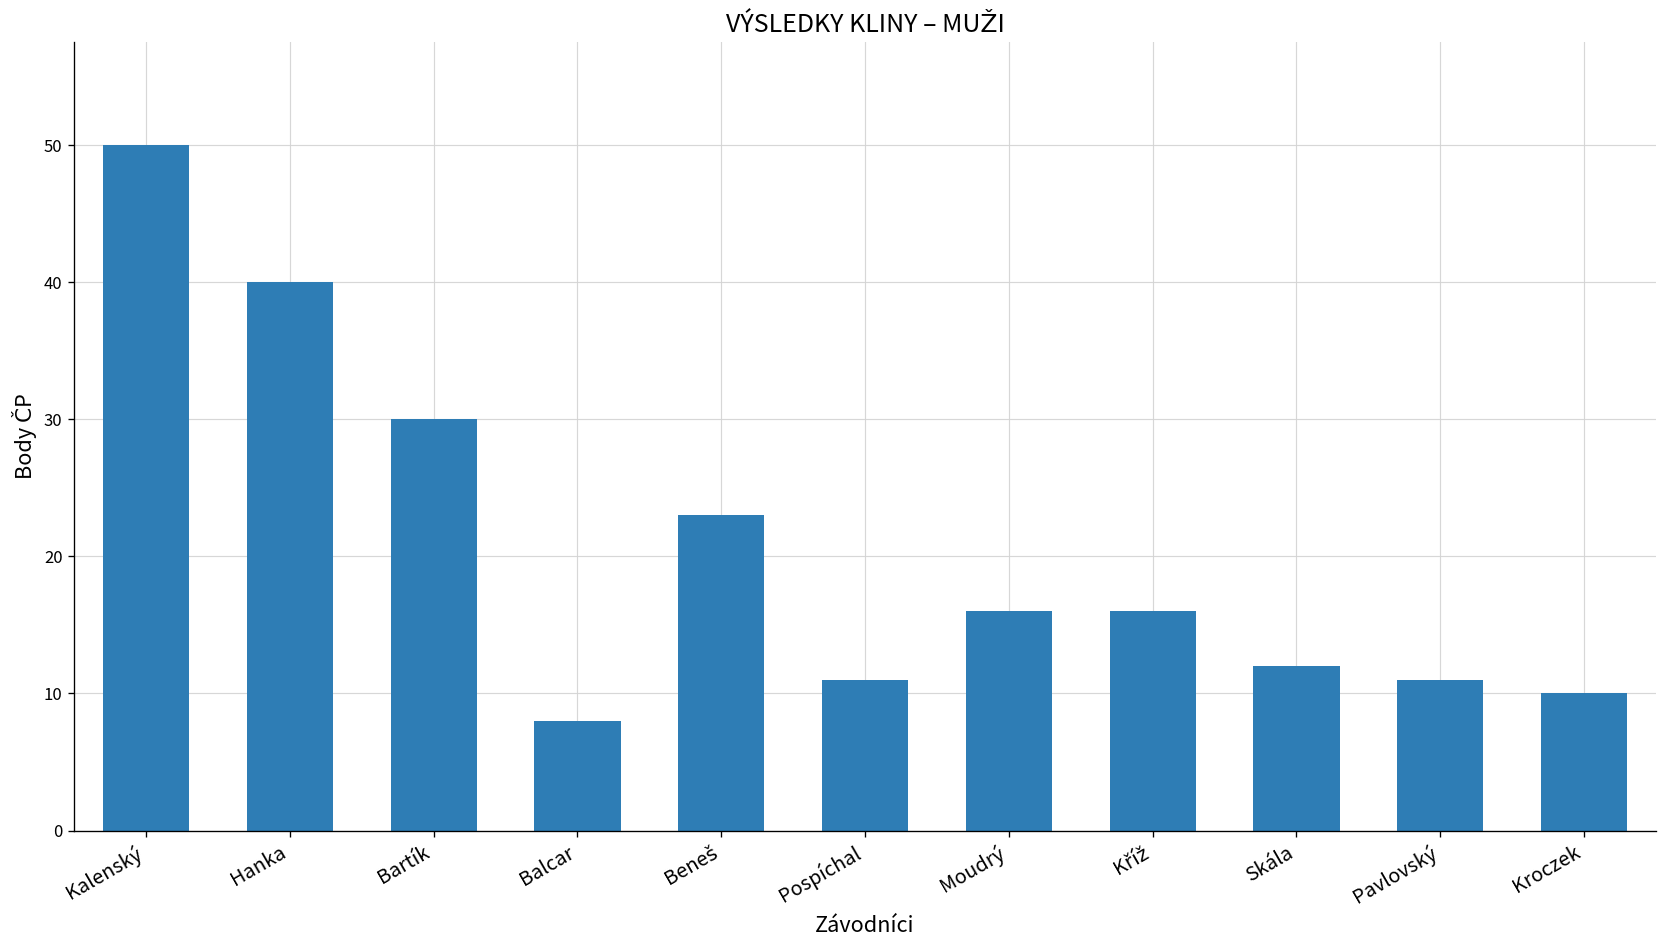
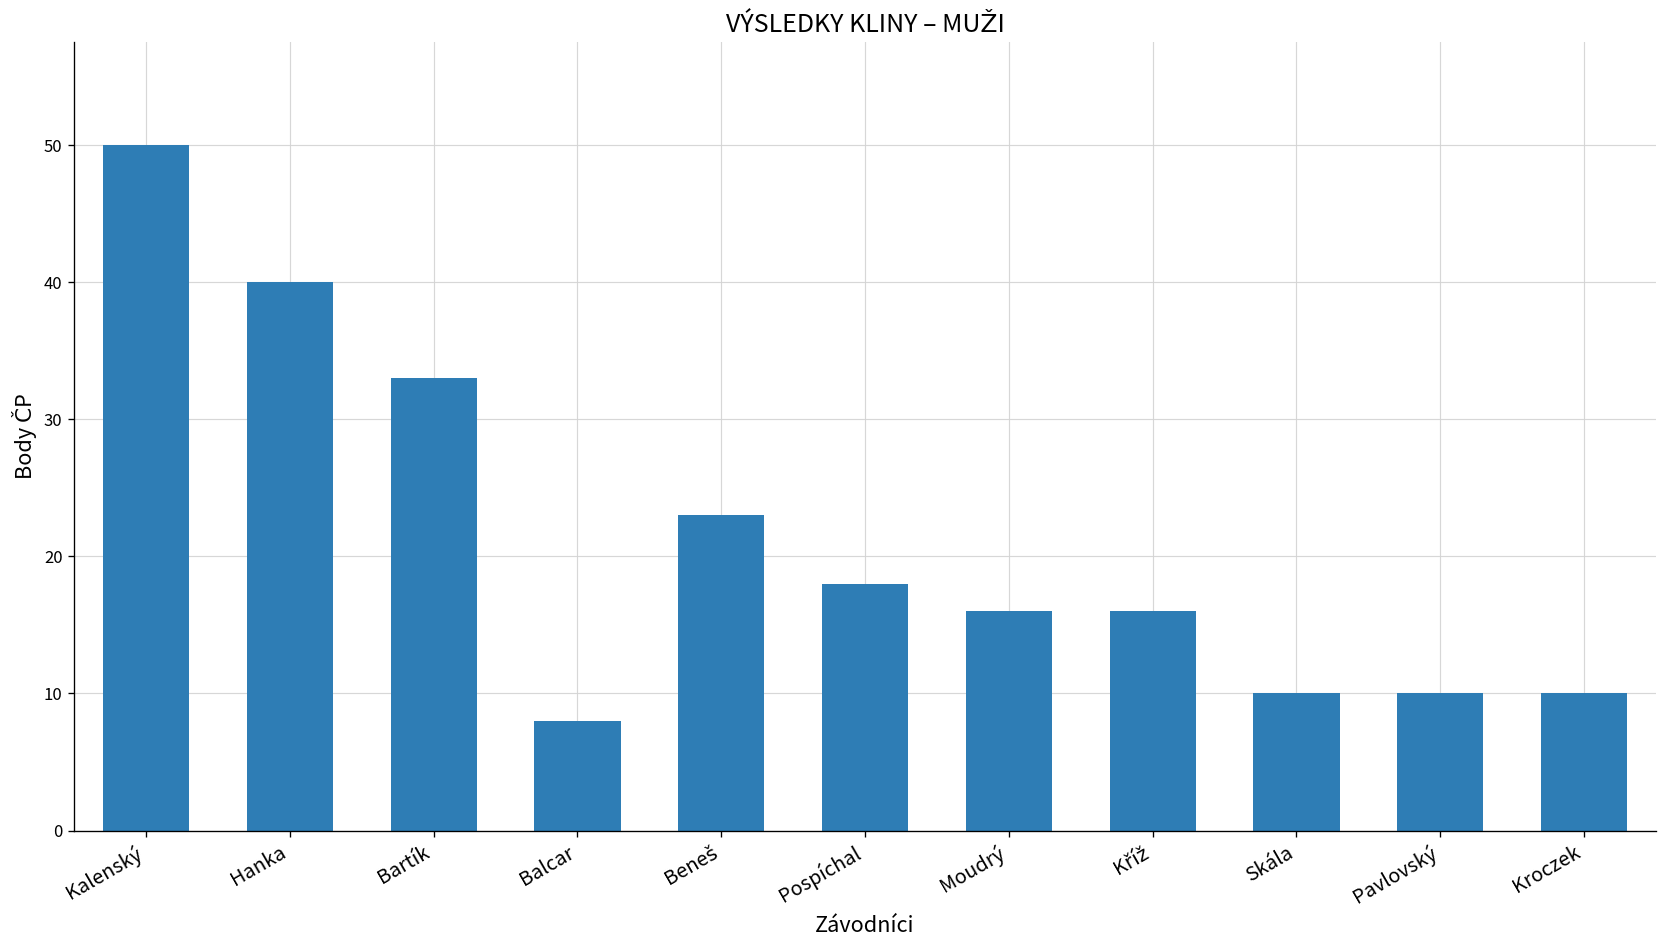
  {
    "Kalenský": 50,
    "Hanka": 40,
-   "Bartík": 30,
+   "Bartík": 33,
    "Balcar": 8,
    "Beneš": 23,
-   "Pospíchal": 11,
+   "Pospíchal": 18,
    "Moudrý": 16,
    "Kříž": 16,
-   "Skála": 12,
-   "Pavlovský": 11,
+   "Skála": 10,
+   "Pavlovský": 10,
    "Kroczek": 10
  }
